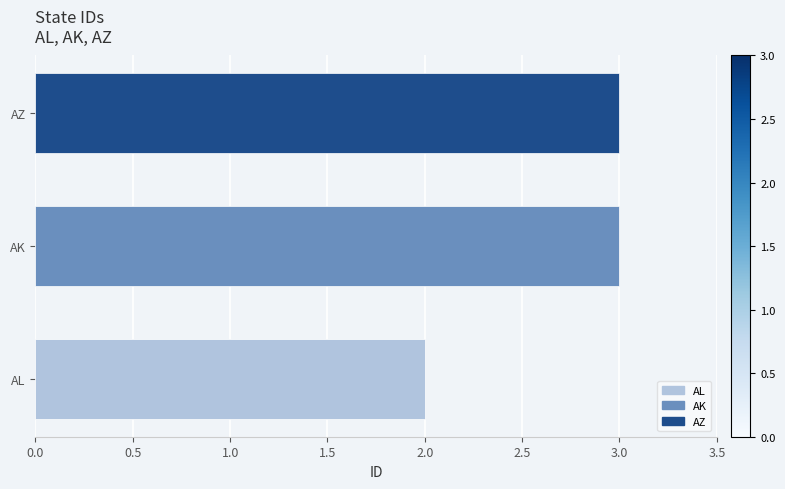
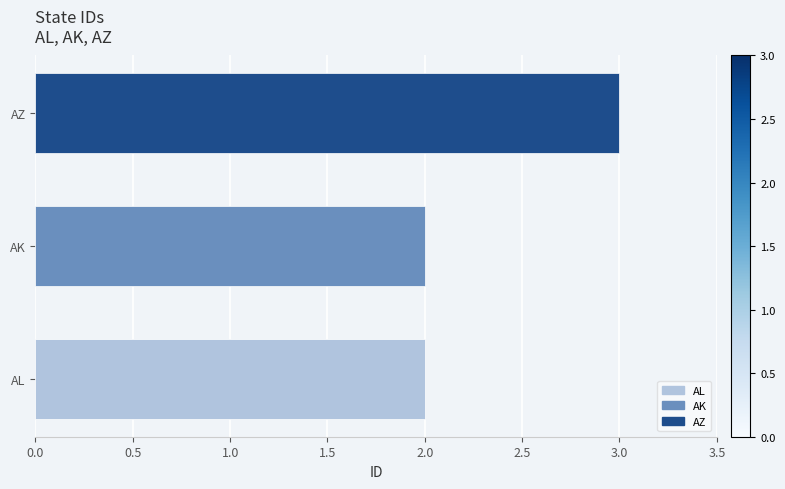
  {
    "AZ": 3,
-   "AK": 3,
+   "AK": 2,
    "AL": 2
  }
